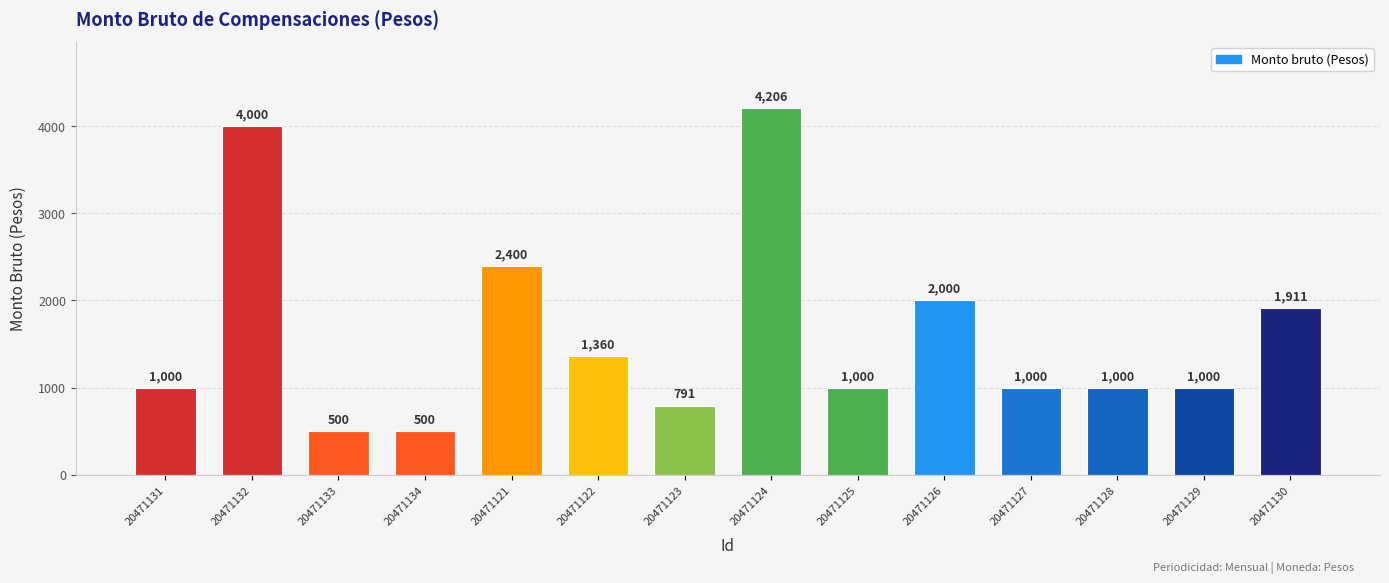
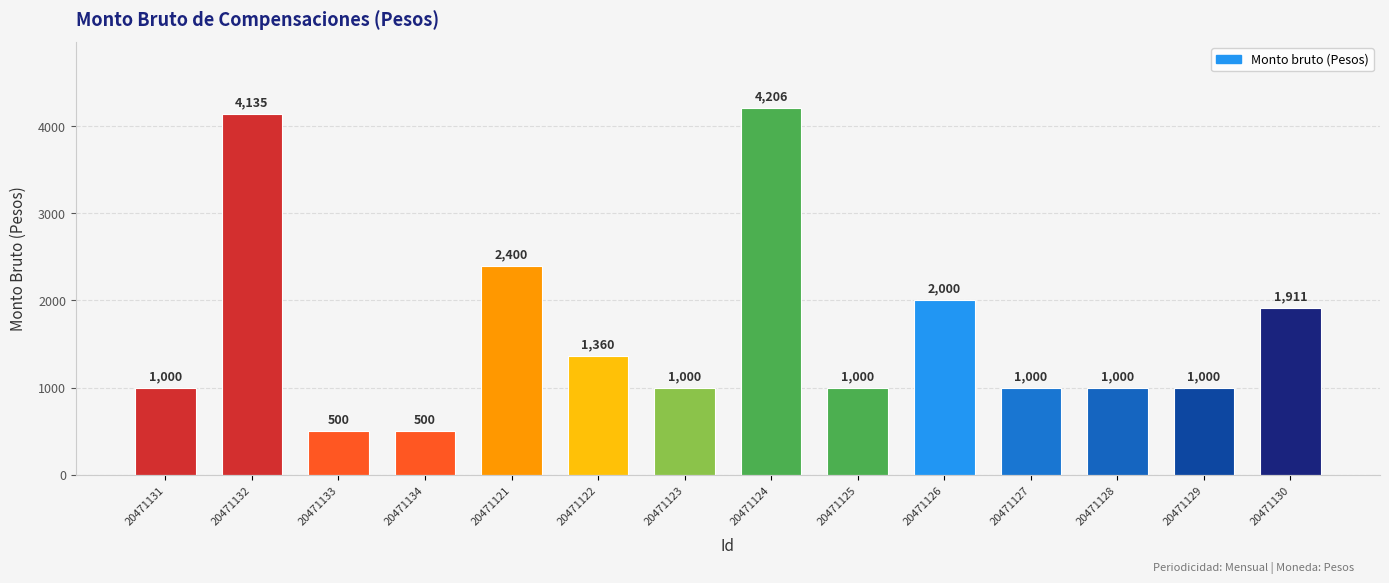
  {
    "20471131": "1,000",
-   "20471132": "4,000",
+   "20471132": "4,135",
    "20471133": "500",
    "20471134": "500",
    "20471121": "2,400",
    "20471122": "1,360",
-   "20471123": "791",
+   "20471123": "1,000",
    "20471124": "4,206",
    "20471125": "1,000",
    "20471126": "2,000",
    "20471127": "1,000",
    "20471128": "1,000",
    "20471129": "1,000",
    "20471130": "1,911"
  }
